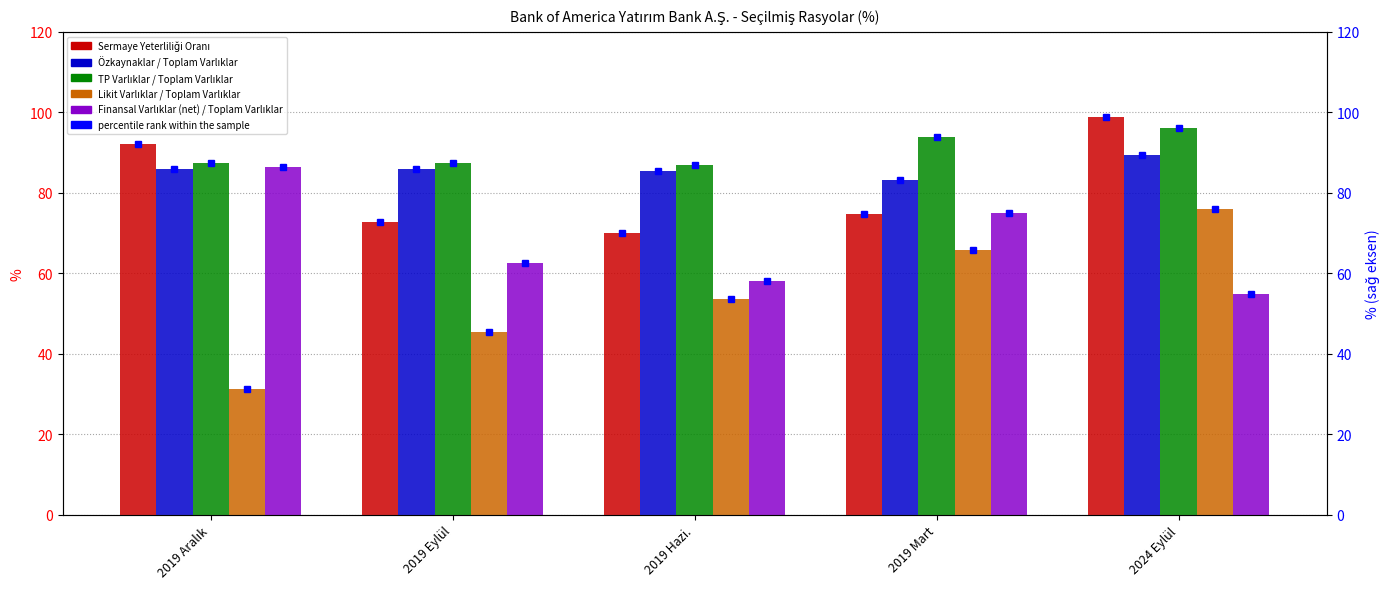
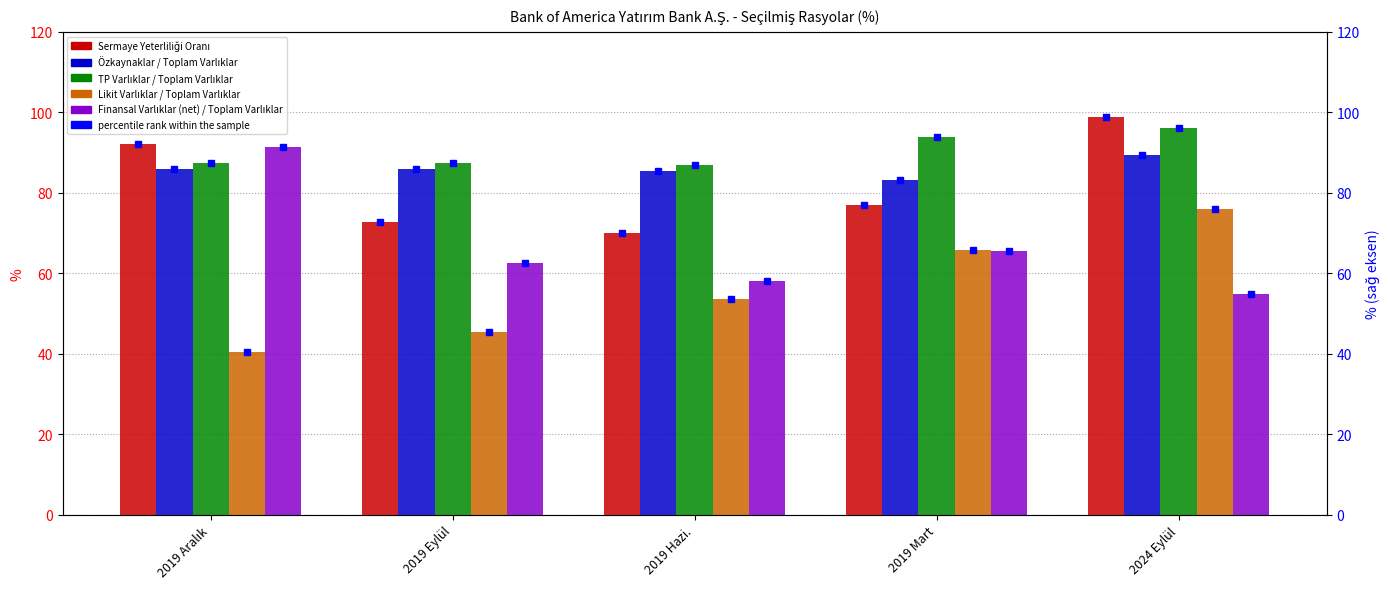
  {
    "Sermaye Yeterliliği Oranı": {
      "2019 Aralık": 92,
      "2019 Eylül": 73,
      "2019 Hazi.": 70,
-     "2019 Mart": 75,
+     "2019 Mart": 77,
      "2024 Eylül": 99
    },
    "TP Varlıklar / Toplam Varlıklar": {
      "2019 Aralık": 87,
      "2019 Eylül": 87,
      "2019 Hazi.": 87,
      "2019 Mart": 94,
      "2024 Eylül": 96
    },
    "Likit Varlıklar / Toplam Varlıklar": {
-     "2019 Aralık": 31,
+     "2019 Aralık": 40,
      "2019 Eylül": 45,
      "2019 Hazi.": 54,
      "2019 Mart": 66,
      "2024 Eylül": 76
    },
    "Finansal Varlıklar (net) / Toplam Varlıklar": {
-     "2019 Aralık": 86,
+     "2019 Aralık": 91,
      "2019 Eylül": 63,
      "2019 Hazi.": 58,
-     "2019 Mart": 75,
+     "2019 Mart": 66,
      "2024 Eylül": 55
    }
  }
